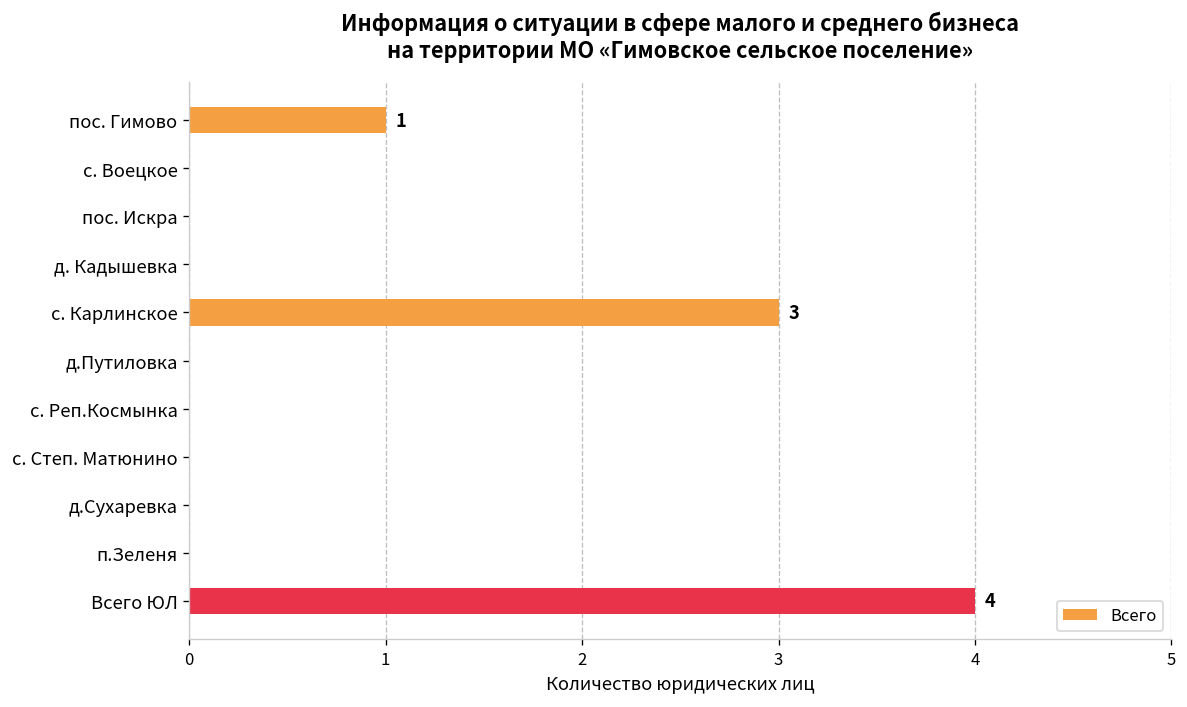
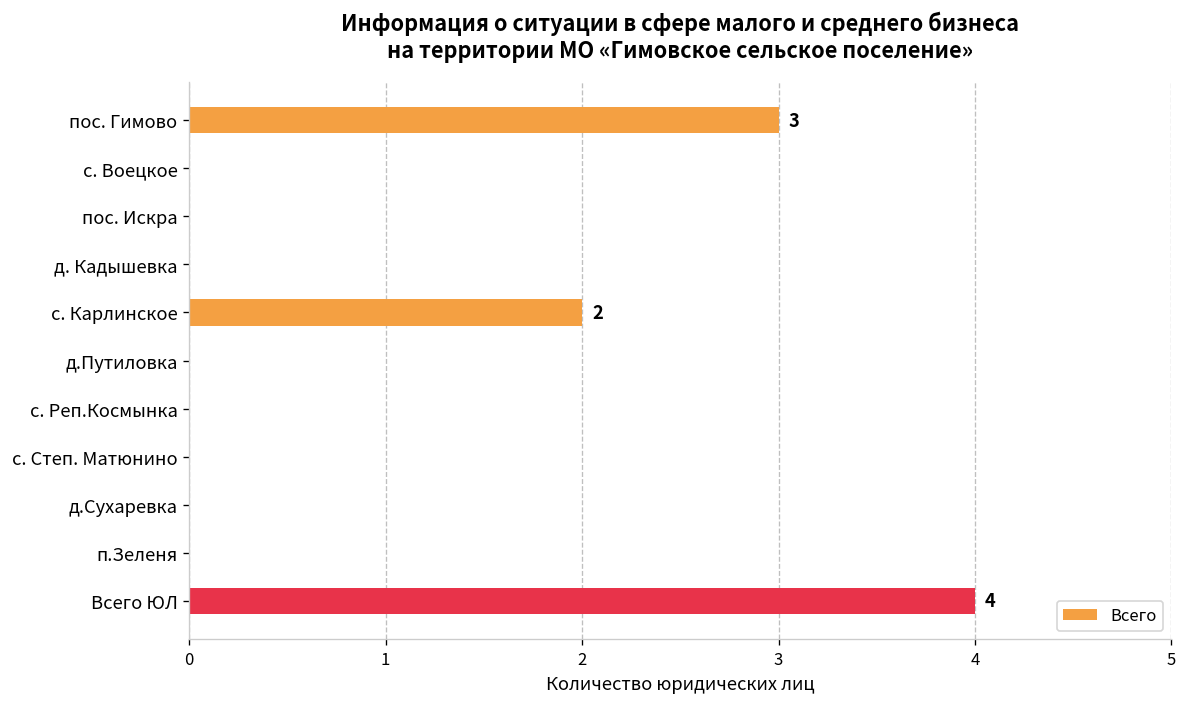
  {
-   "пос. Гимово": 1,
-   "с. Карлинское": 3,
+   "пос. Гимово": 3,
+   "с. Карлинское": 2,
    "Всего ЮЛ": 4
  }
